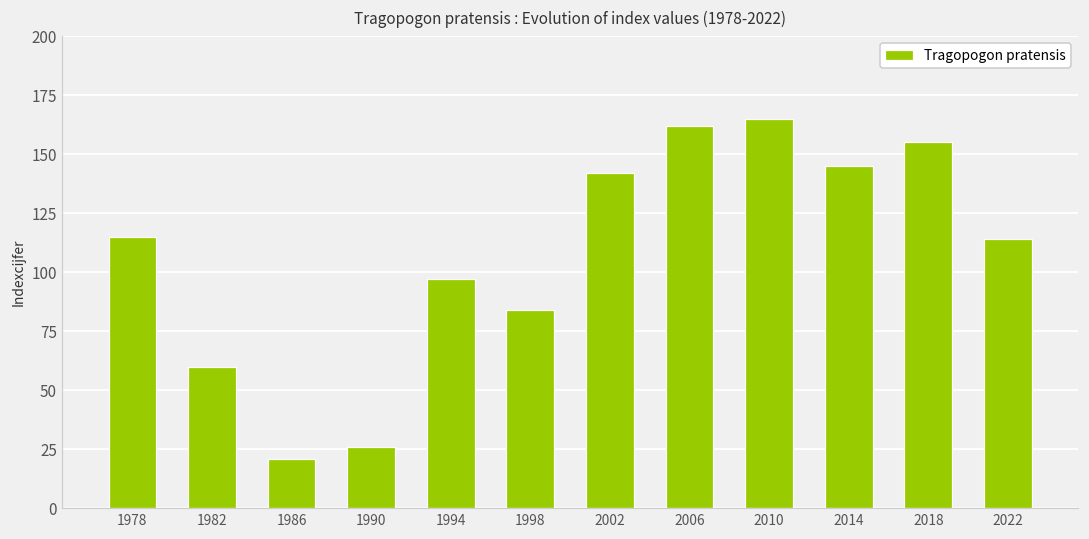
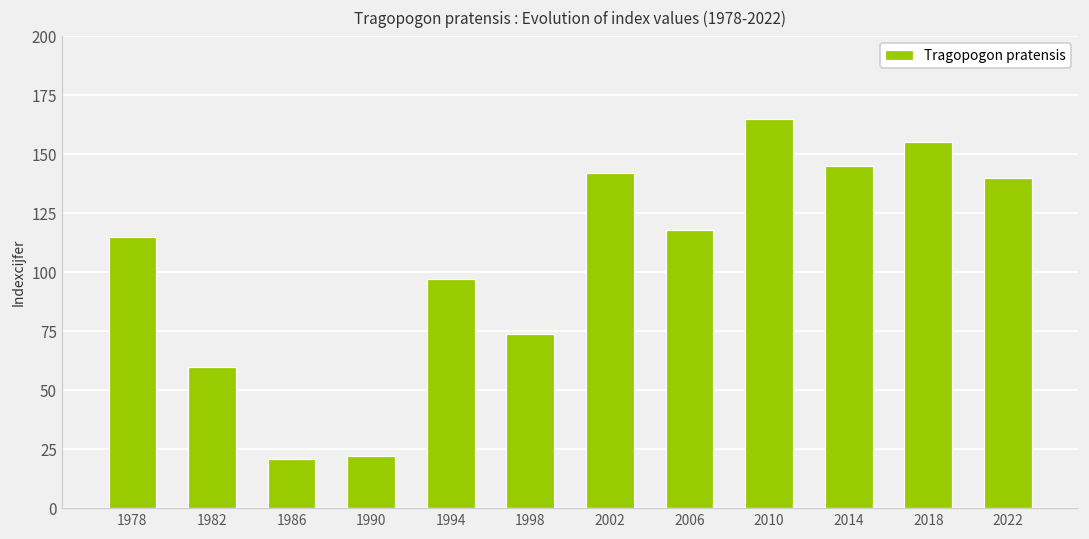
  {
    "1978": 115,
    "1982": 60,
    "1986": 21,
-   "1990": 26,
+   "1990": 22,
    "1994": 97,
-   "1998": 84,
+   "1998": 74,
    "2002": 142,
-   "2006": 162,
+   "2006": 118,
    "2010": 165,
    "2014": 145,
    "2018": 155,
-   "2022": 114
+   "2022": 140
  }
